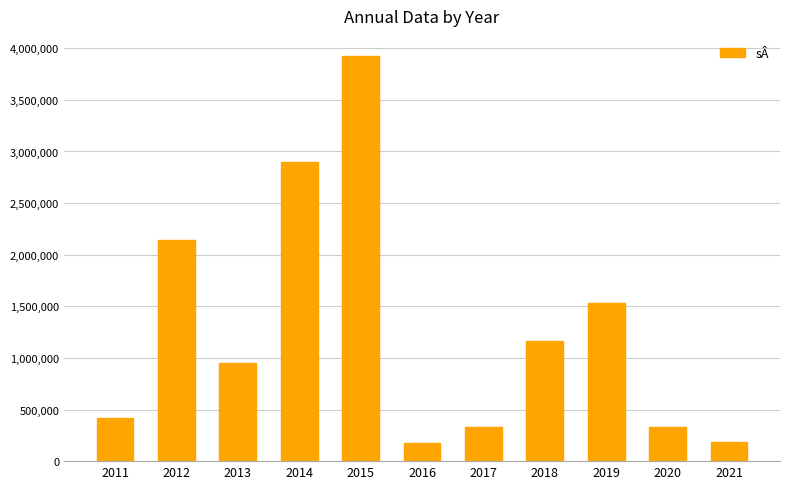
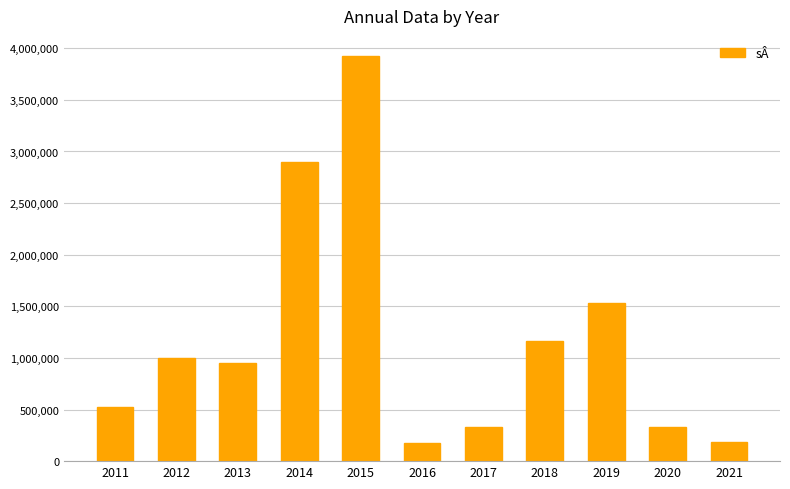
  {
-   "2011": "420,000",
-   "2012": "2,140,000",
+   "2011": "530,000",
+   "2012": "1,000,000",
    "2013": "950,000",
    "2014": "2,900,000",
    "2015": "3,920,000",
    "2016": "170,000",
    "2017": "330,000",
    "2018": "1,160,000",
    "2019": "1,530,000",
    "2020": "330,000",
    "2021": "190,000"
  }
